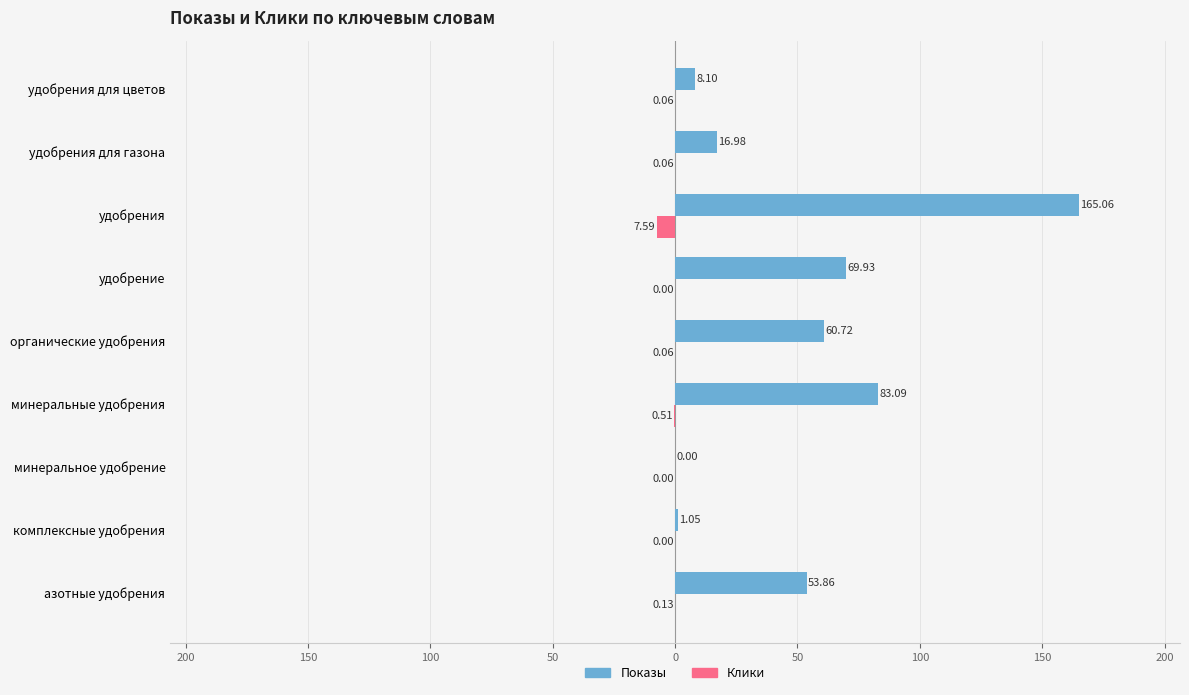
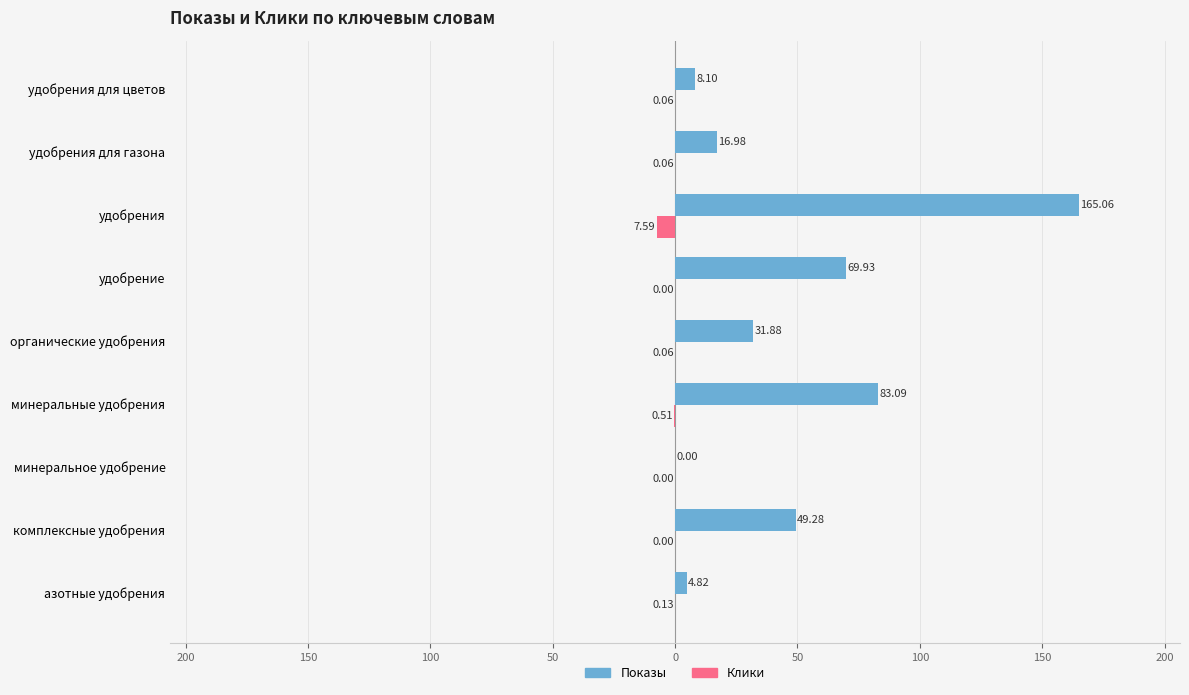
  {
    "Показы": {
      "удобрения для цветов": 8.10,
      "удобрения для газона": 16.98,
      "удобрения": 165.06,
      "удобрение": 69.93,
-     "органические удобрения": 60.72,
+     "органические удобрения": 31.88,
      "минеральные удобрения": 83.09,
      "минеральное удобрение": 0.00,
-     "комплексные удобрения": 1.05,
-     "азотные удобрения": 53.86
+     "комплексные удобрения": 49.28,
+     "азотные удобрения": 4.82
    },
    "Клики": {
      "удобрение": 0.00,
      "минеральное удобрение": 0.00,
      "комплексные удобрения": 0.00
    }
  }
